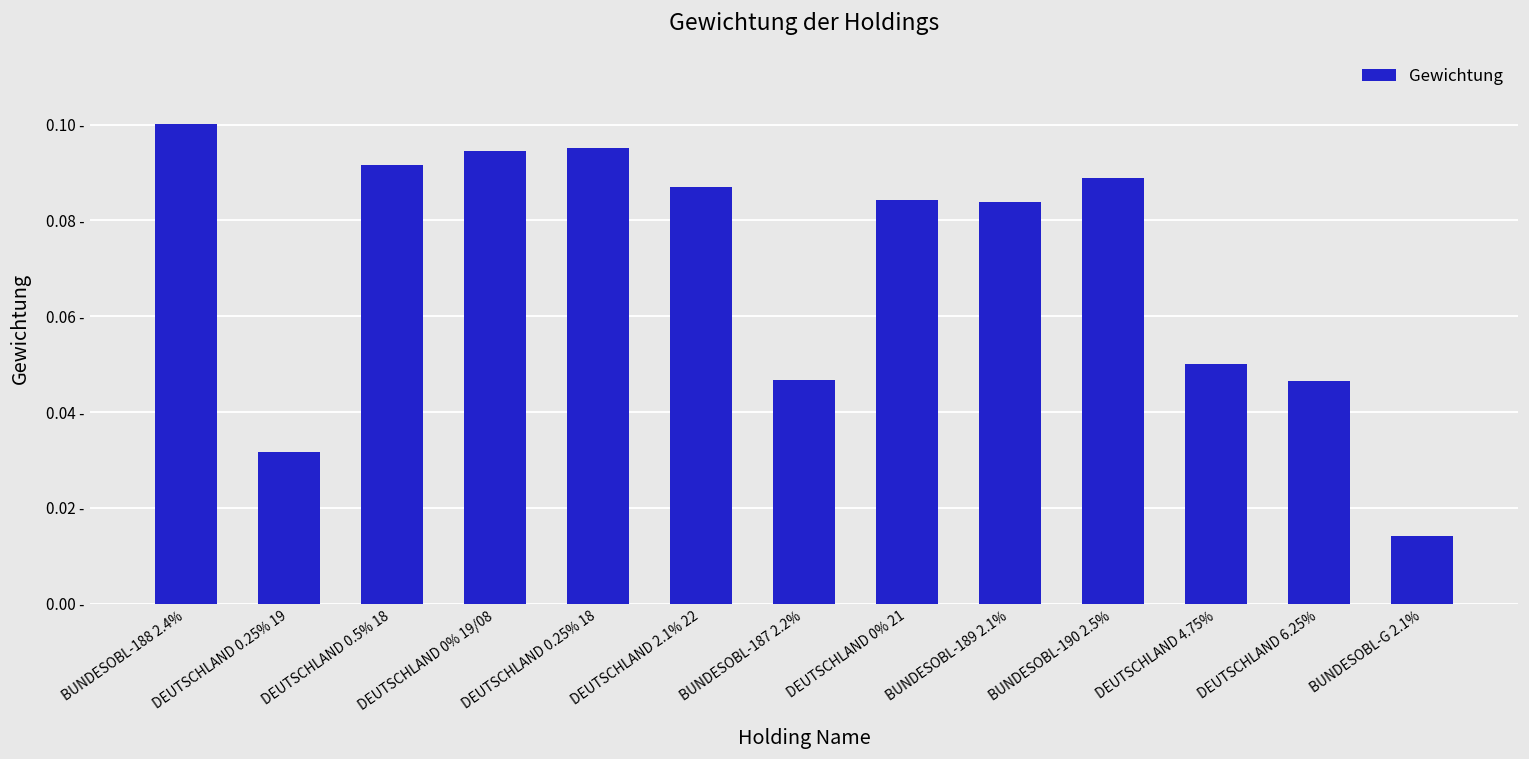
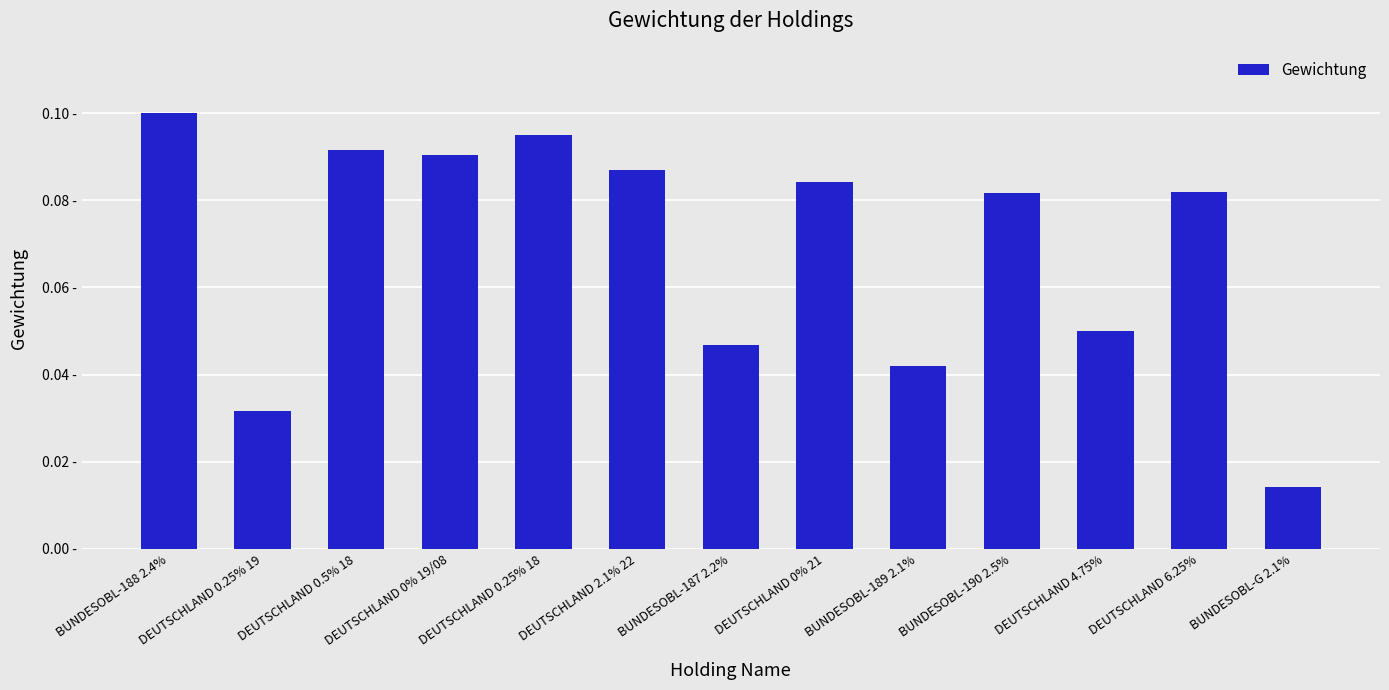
  {
    "BUNDESOBL-188 2.4%": "0.100 -",
    "DEUTSCHLAND 0.25% 19": "0.032 -",
    "DEUTSCHLAND 0.5% 18": "0.092 -",
-   "DEUTSCHLAND 0% 19/08": "0.095 -",
+   "DEUTSCHLAND 0% 19/08": "0.090 -",
    "DEUTSCHLAND 0.25% 18": "0.095 -",
    "DEUTSCHLAND 2.1% 22": "0.087 -",
    "BUNDESOBL-187 2.2%": "0.047 -",
    "DEUTSCHLAND 0% 21": "0.084 -",
-   "BUNDESOBL-189 2.1%": "0.084 -",
-   "BUNDESOBL-190 2.5%": "0.089 -",
+   "BUNDESOBL-189 2.1%": "0.042 -",
+   "BUNDESOBL-190 2.5%": "0.082 -",
    "DEUTSCHLAND 4.75%": "0.050 -",
-   "DEUTSCHLAND 6.25%": "0.046 -",
+   "DEUTSCHLAND 6.25%": "0.082 -",
    "BUNDESOBL-G 2.1%": "0.014 -"
  }
